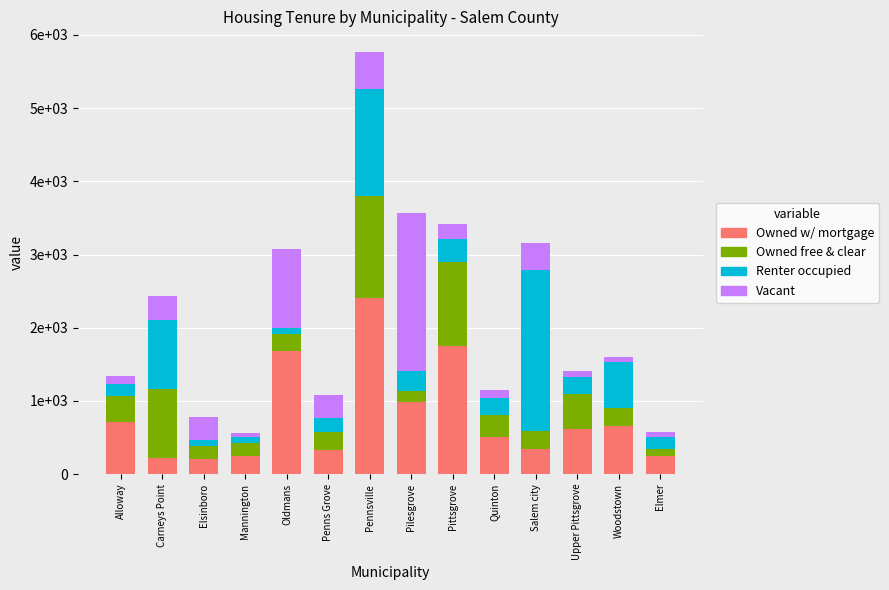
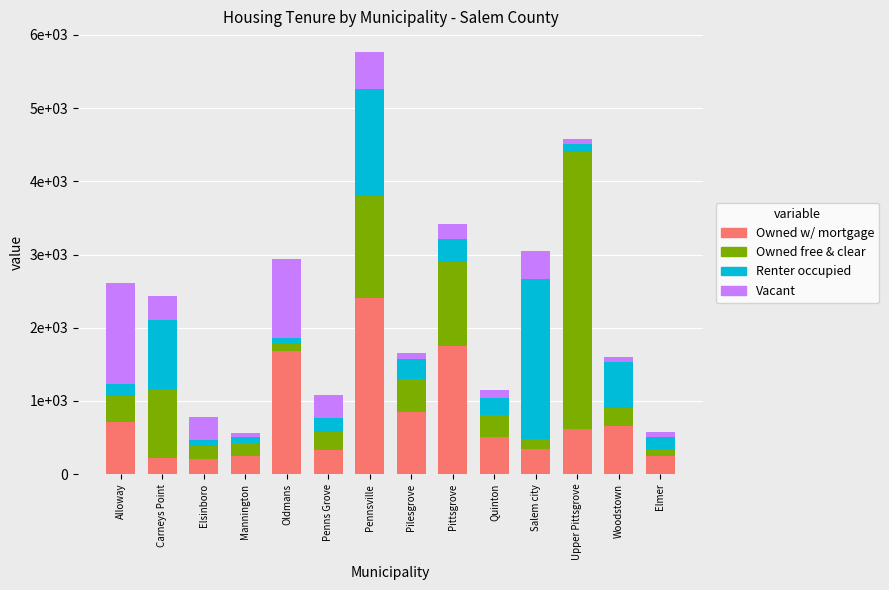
  {
    "Owned w/ mortgage": {
      "Alloway": 700,
      "Carneys Point": 200,
      "Elsinboro": 200,
      "Mannington": 300,
      "Oldmans": 1700,
      "Penns Grove": 300,
      "Pennsville": 2400,
-     "Pilesgrove": 1000,
+     "Pilesgrove": 800,
      "Pittsgrove": 1700,
      "Quinton": 500,
      "Salem city": 300,
      "Upper Pittsgrove": 600,
      "Woodstown": 700,
      "Elmer": 200
    },
    "Owned free & clear": {
      "Alloway": 400,
      "Carneys Point": 900,
      "Elsinboro": 200,
      "Mannington": 200,
-     "Oldmans": 200,
+     "Oldmans": 100,
      "Penns Grove": 200,
      "Pennsville": 1400,
-     "Pilesgrove": 100,
+     "Pilesgrove": 500,
      "Pittsgrove": 1100,
      "Quinton": 300,
-     "Salem city": 300,
-     "Upper Pittsgrove": 500,
+     "Salem city": 100,
+     "Upper Pittsgrove": 3800,
      "Woodstown": 200,
      "Elmer": 100
    },
    "Renter occupied": {
      "Alloway": 200,
      "Carneys Point": 900,
      "Elsinboro": 100,
      "Mannington": 100,
      "Oldmans": 100,
      "Penns Grove": 200,
      "Pennsville": 1500,
      "Pilesgrove": 300,
      "Pittsgrove": 300,
      "Quinton": 200,
      "Salem city": 2200,
-     "Upper Pittsgrove": 200,
+     "Upper Pittsgrove": 100,
      "Woodstown": 600,
      "Elmer": 200
    },
    "Vacant": {
-     "Alloway": 100,
+     "Alloway": 1400,
      "Carneys Point": 300,
      "Elsinboro": 300,
      "Mannington": 0,
      "Oldmans": 1100,
      "Penns Grove": 300,
      "Pennsville": 500,
-     "Pilesgrove": 2200,
+     "Pilesgrove": 100,
      "Pittsgrove": 200,
      "Quinton": 100,
      "Salem city": 400,
      "Upper Pittsgrove": 100,
      "Woodstown": 100,
      "Elmer": 100
    }
  }
